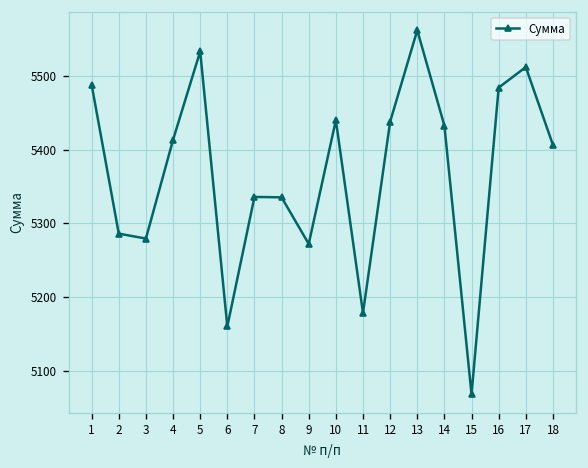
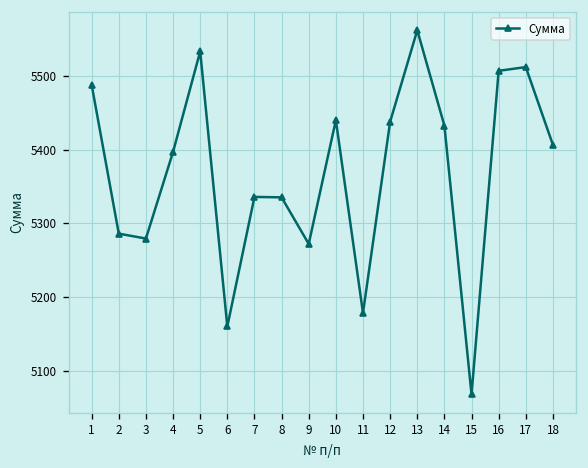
  {
    "1": 5490,
    "2": 5290,
    "3": 5280,
-   "4": 5410,
+   "4": 5400,
    "5": 5530,
    "6": 5160,
    "7": 5340,
    "8": 5340,
    "9": 5270,
    "10": 5440,
    "11": 5180,
    "12": 5440,
    "13": 5560,
    "14": 5430,
    "15": 5070,
-   "16": 5480,
+   "16": 5510,
    "17": 5510,
    "18": 5410
  }
